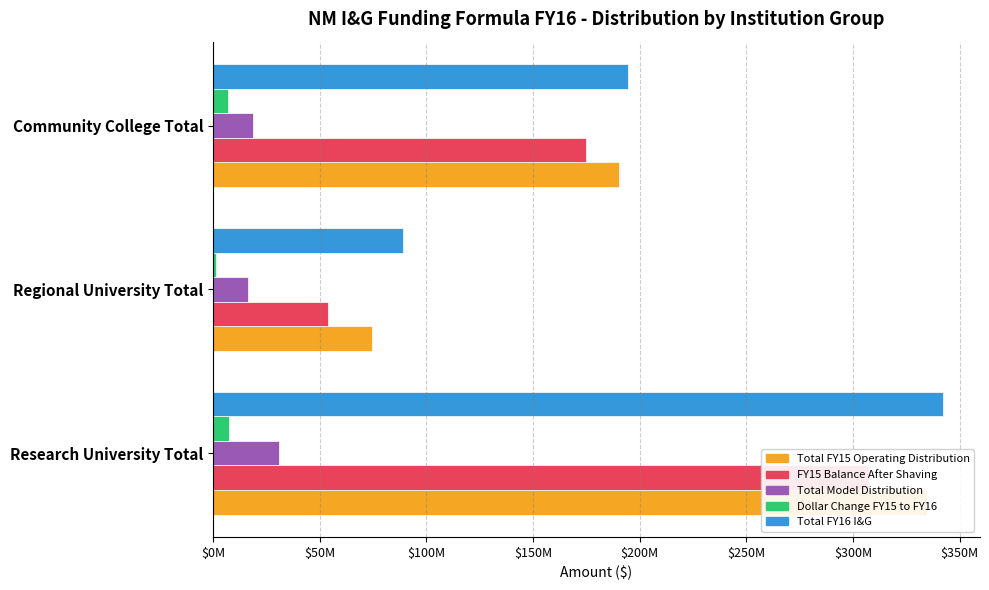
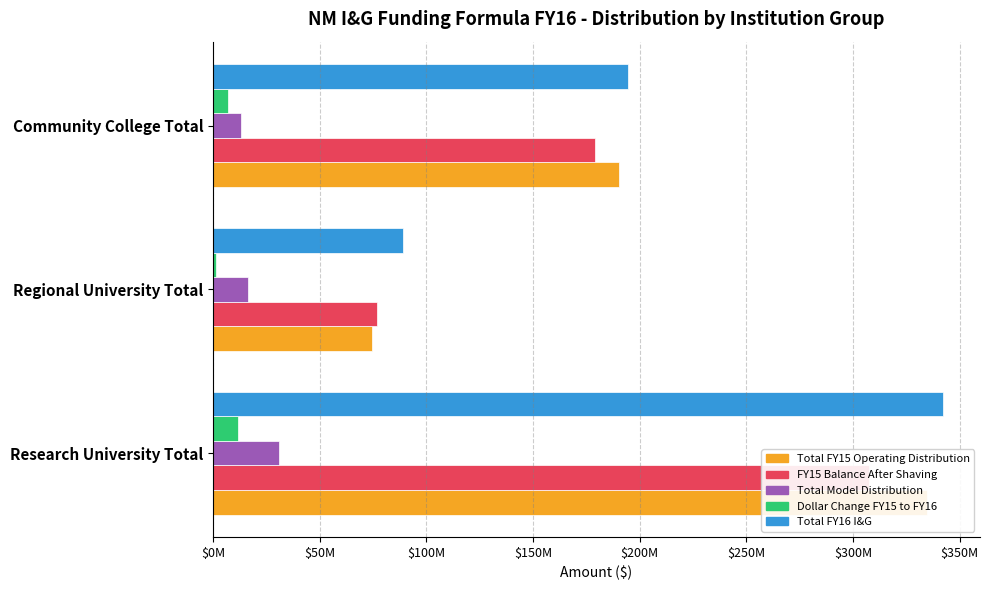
  {
    "Total FY15 Operating Distribution": {
      "Community College Total": "$190000000",
      "Regional University Total": "$75000000"
    },
    "FY15 Balance After Shaving": {
-     "Community College Total": "$175000000",
-     "Regional University Total": "$54000000"
+     "Community College Total": "$179000000",
+     "Regional University Total": "$77000000"
    },
    "Total Model Distribution": {
-     "Community College Total": "$19000000",
+     "Community College Total": "$13000000",
      "Regional University Total": "$16000000",
      "Research University Total": "$31000000"
    },
    "Dollar Change FY15 to FY16": {
      "Community College Total": "$7000000",
      "Regional University Total": "$1000000",
-     "Research University Total": "$8000000"
+     "Research University Total": "$12000000"
    },
    "Total FY16 I&G": {
      "Community College Total": "$194000000",
      "Regional University Total": "$89000000",
      "Research University Total": "$342000000"
    }
  }
